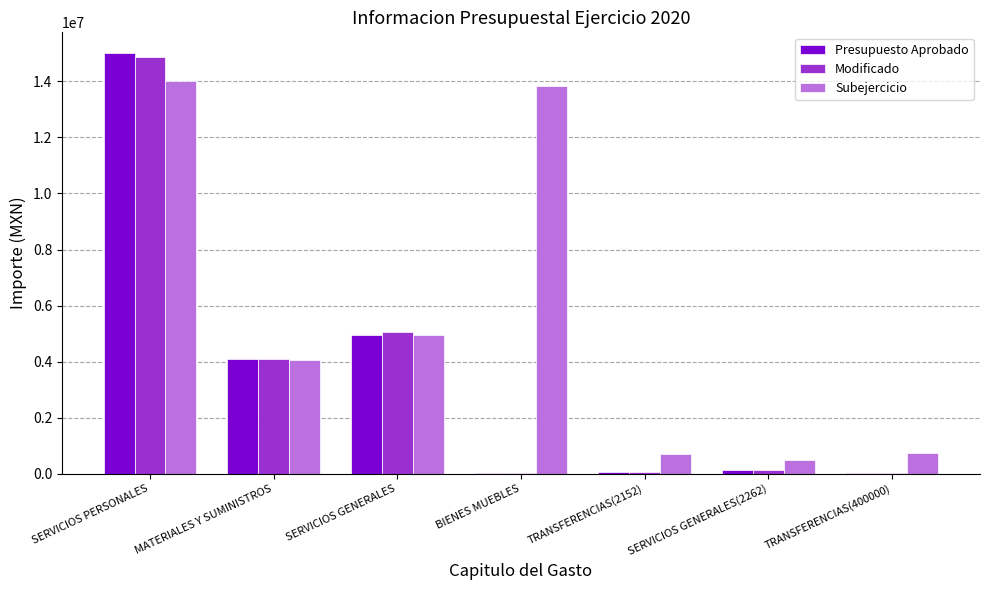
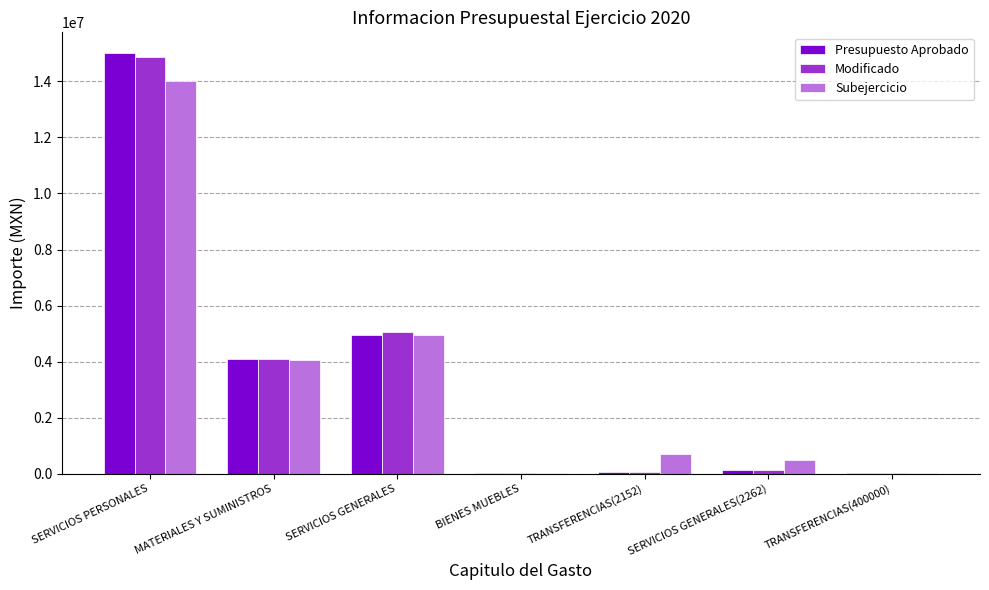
  {
    "Subejercicio": {
      "SERVICIOS PERSONALES": 14000000,
      "MATERIALES Y SUMINISTROS": 4100000,
      "SERVICIOS GENERALES": 4900000,
-     "BIENES MUEBLES": 13800000,
+     "BIENES MUEBLES": 0,
      "TRANSFERENCIAS(2152)": 700000,
      "SERVICIOS GENERALES(2262)": 500000,
-     "TRANSFERENCIAS(400000)": 700000
+     "TRANSFERENCIAS(400000)": 0
    }
  }
